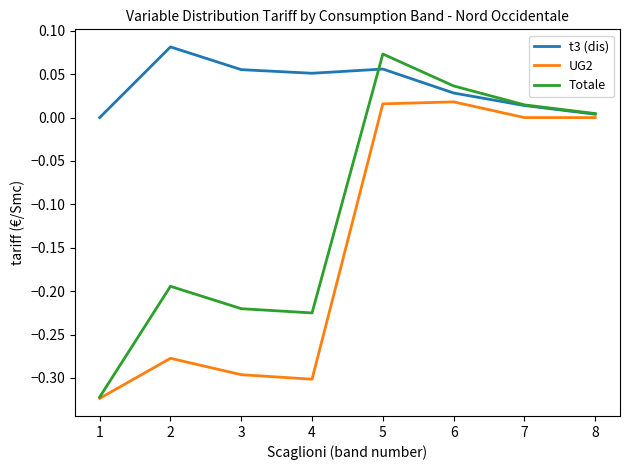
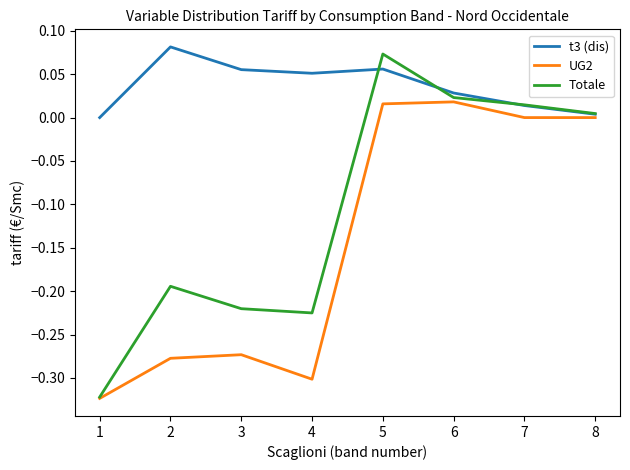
  {
    "t3 (dis)": {
      "1": 0.00,
      "2": 0.08,
      "3": 0.06,
      "4": 0.05,
      "5": 0.06,
      "6": 0.03
    },
    "UG2": {
      "2": -0.28,
-     "3": -0.30,
+     "3": -0.27,
      "4": -0.30,
      "5": 0.02,
      "6": 0.02,
      "7": 0.00,
      "8": 0.00
    },
    "Totale": {
      "2": -0.19,
      "3": -0.22,
      "4": -0.23,
      "5": 0.07,
-     "6": 0.04
+     "6": 0.02
    }
  }
